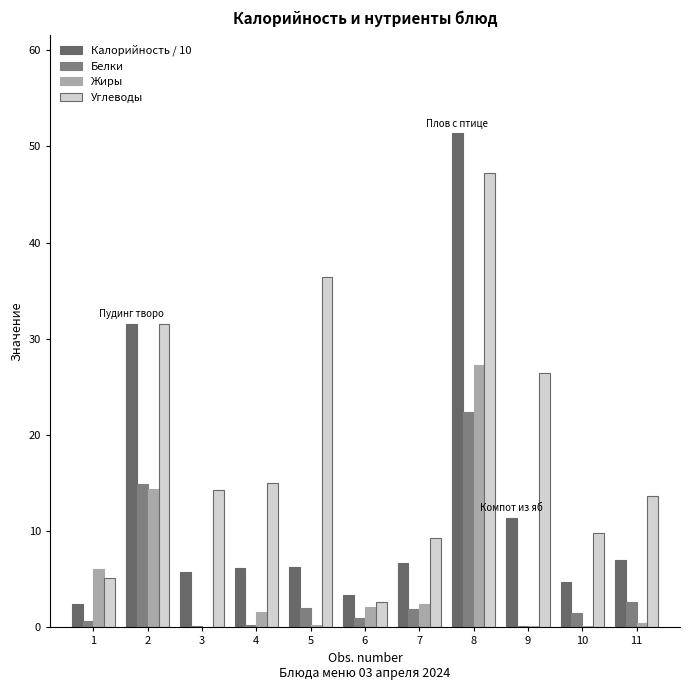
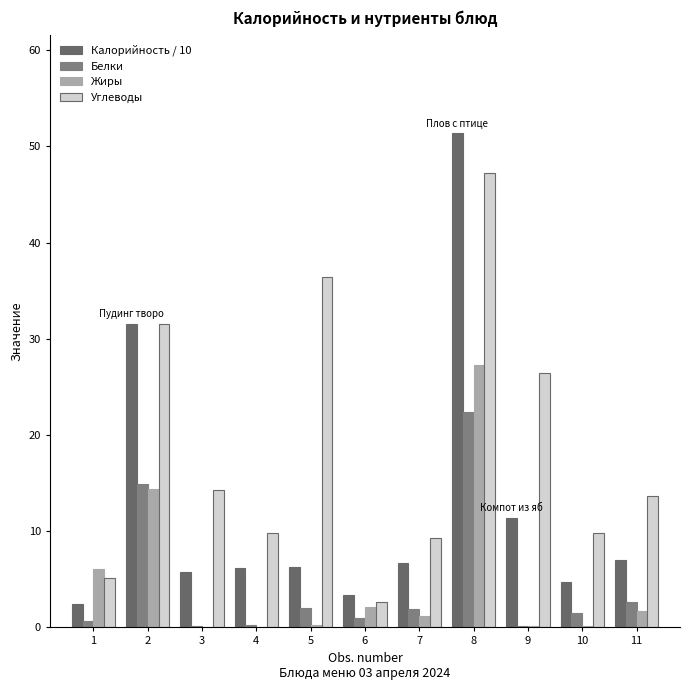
  {
    "Жиры": {
      "1": 6,
      "2": 14,
      "3": 0,
-     "4": 2,
+     "4": 0,
      "6": 2,
-     "7": 2,
+     "7": 1,
      "8": 27,
-     "11": 0
+     "11": 2
    },
    "Углеводы": {
      "1": 5,
      "2": 32,
      "3": 14,
-     "4": 15,
+     "4": 10,
      "5": 36,
      "6": 3,
      "7": 9,
      "8": 47,
      "9": 27,
      "10": 10,
      "11": 14
    }
  }
